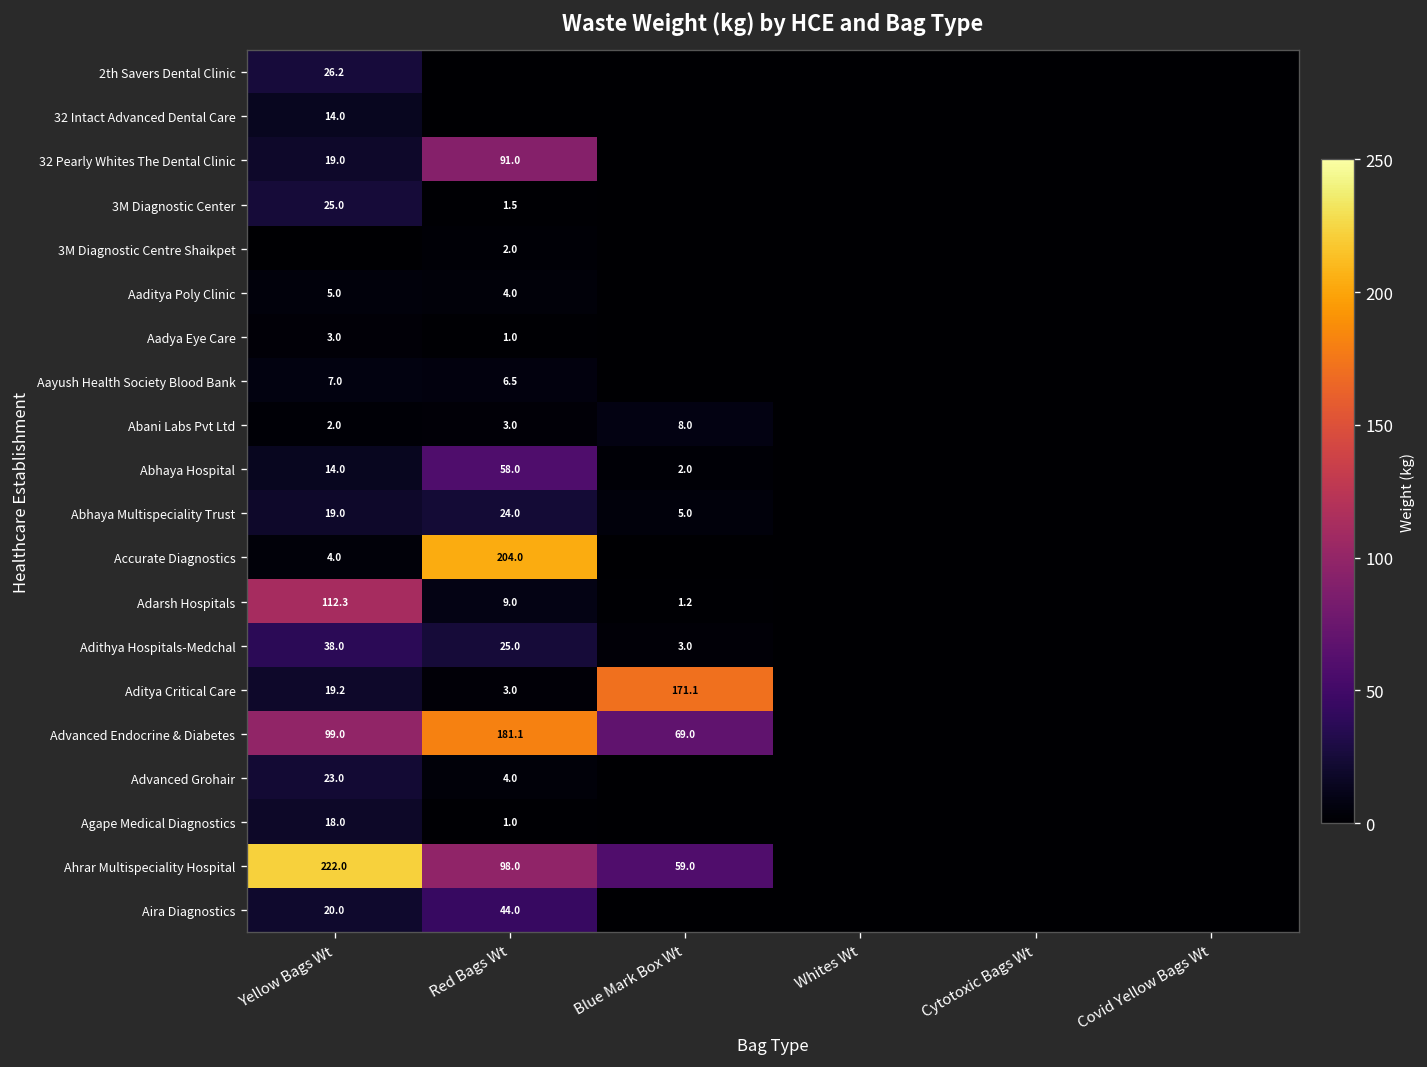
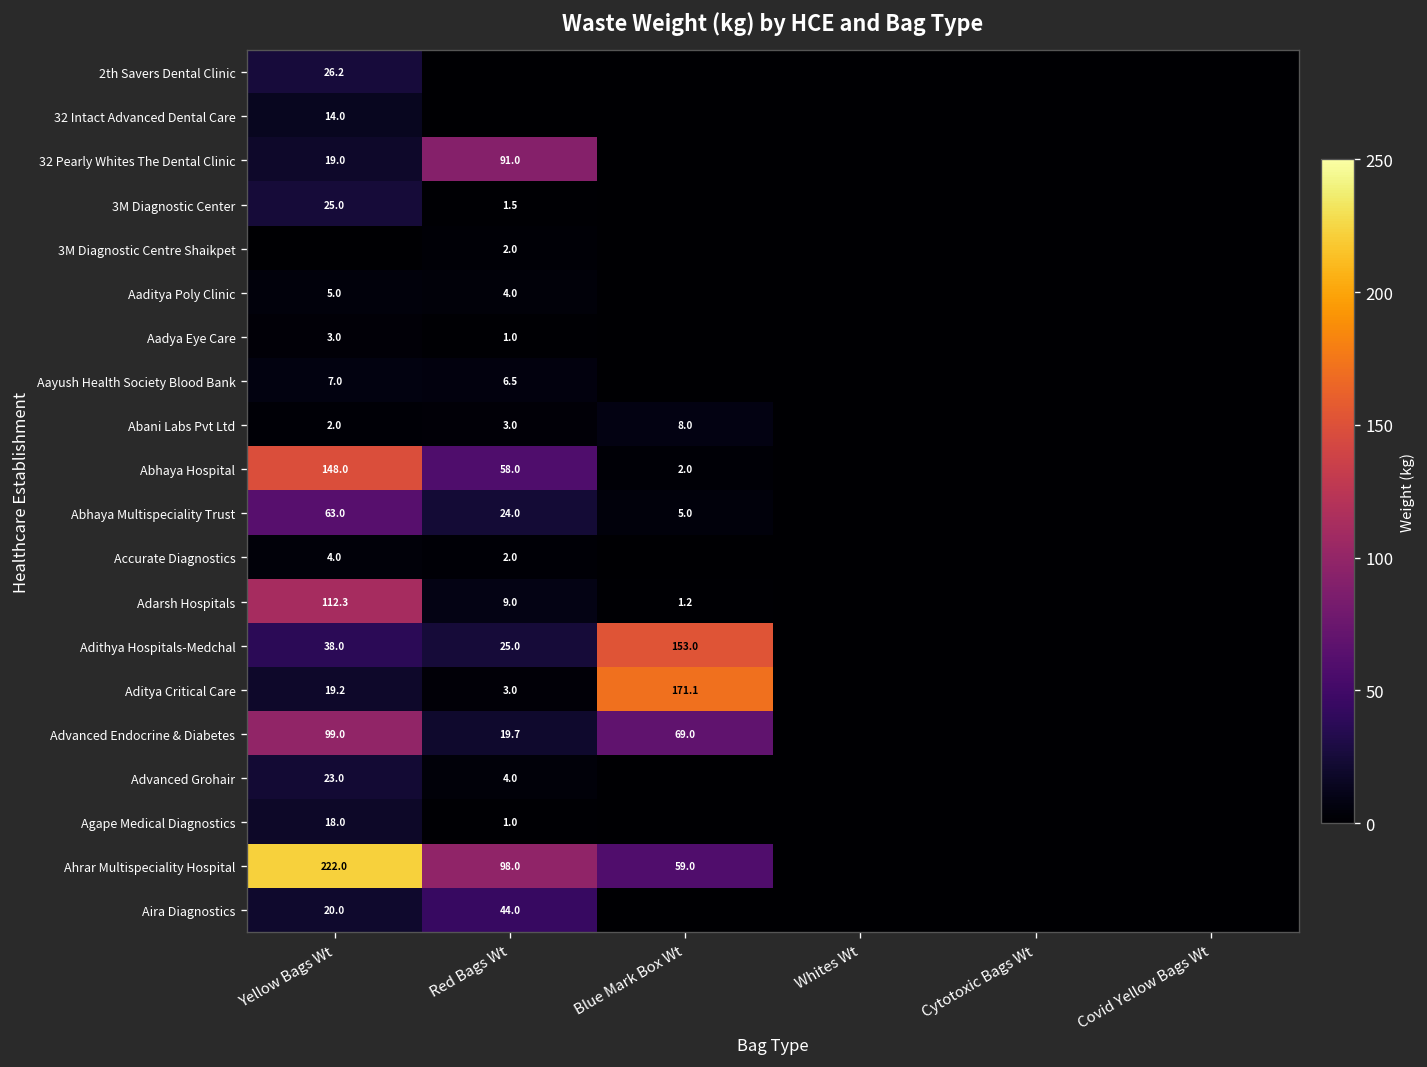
  {
    "2th Savers Dental Clinic": {
      "Yellow Bags Wt": 26.2
    },
    "32 Intact Advanced Dental Care": {
      "Yellow Bags Wt": 14.0
    },
    "32 Pearly Whites The Dental Clinic": {
      "Yellow Bags Wt": 19.0,
      "Red Bags Wt": 91.0
    },
    "3M Diagnostic Center": {
      "Yellow Bags Wt": 25.0,
      "Red Bags Wt": 1.5
    },
    "3M Diagnostic Centre Shaikpet": {
      "Red Bags Wt": 2.0
    },
    "Aaditya Poly Clinic": {
      "Yellow Bags Wt": 5.0,
      "Red Bags Wt": 4.0
    },
    "Aadya Eye Care": {
      "Yellow Bags Wt": 3.0,
      "Red Bags Wt": 1.0
    },
    "Aayush Health Society Blood Bank": {
      "Yellow Bags Wt": 7.0,
      "Red Bags Wt": 6.5
    },
    "Abani Labs Pvt Ltd": {
      "Yellow Bags Wt": 2.0,
      "Red Bags Wt": 3.0,
      "Blue Mark Box Wt": 8.0
    },
    "Abhaya Hospital": {
-     "Yellow Bags Wt": 14.0,
+     "Yellow Bags Wt": 148.0,
      "Red Bags Wt": 58.0,
      "Blue Mark Box Wt": 2.0
    },
    "Abhaya Multispeciality Trust": {
-     "Yellow Bags Wt": 19.0,
+     "Yellow Bags Wt": 63.0,
      "Red Bags Wt": 24.0,
      "Blue Mark Box Wt": 5.0
    },
    "Accurate Diagnostics": {
      "Yellow Bags Wt": 4.0,
-     "Red Bags Wt": 204.0
+     "Red Bags Wt": 2.0
    },
    "Adarsh Hospitals": {
      "Yellow Bags Wt": 112.3,
      "Red Bags Wt": 9.0,
      "Blue Mark Box Wt": 1.2
    },
    "Adithya Hospitals-Medchal": {
      "Yellow Bags Wt": 38.0,
      "Red Bags Wt": 25.0,
-     "Blue Mark Box Wt": 3.0
+     "Blue Mark Box Wt": 153.0
    },
    "Aditya Critical Care": {
      "Yellow Bags Wt": 19.2,
      "Red Bags Wt": 3.0,
      "Blue Mark Box Wt": 171.1
    },
    "Advanced Endocrine & Diabetes": {
      "Yellow Bags Wt": 99.0,
-     "Red Bags Wt": 181.1,
+     "Red Bags Wt": 19.7,
      "Blue Mark Box Wt": 69.0
    },
    "Advanced Grohair": {
      "Yellow Bags Wt": 23.0,
      "Red Bags Wt": 4.0
    },
    "Agape Medical Diagnostics": {
      "Yellow Bags Wt": 18.0,
      "Red Bags Wt": 1.0
    },
    "Ahrar Multispeciality Hospital": {
      "Yellow Bags Wt": 222.0,
      "Red Bags Wt": 98.0,
      "Blue Mark Box Wt": 59.0
    },
    "Aira Diagnostics": {
      "Yellow Bags Wt": 20.0,
      "Red Bags Wt": 44.0
    }
  }
